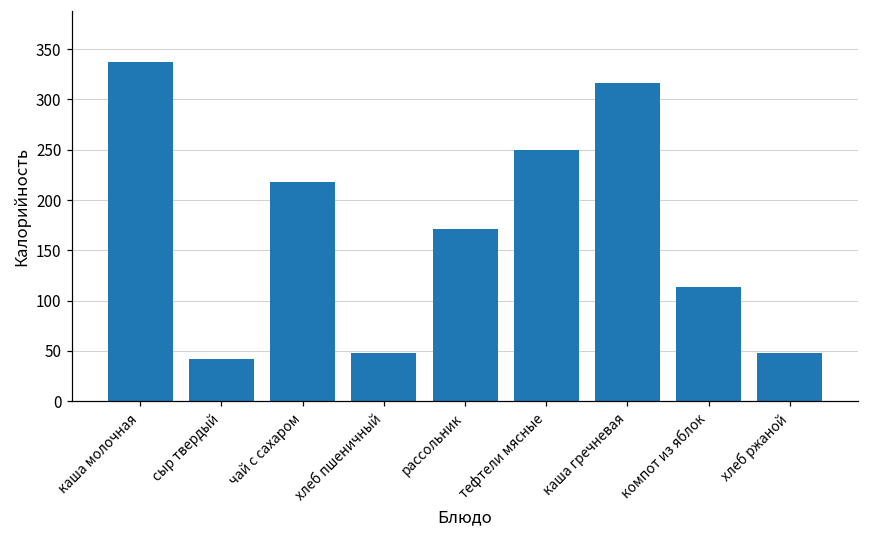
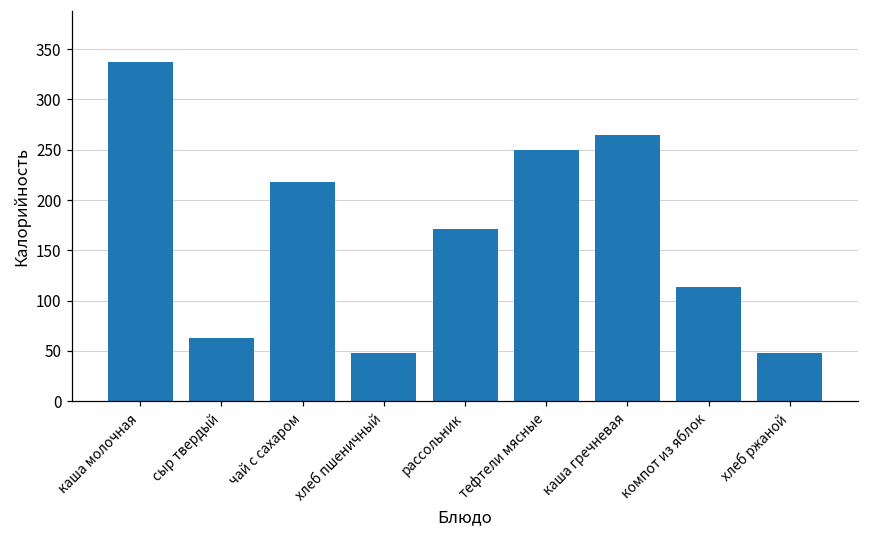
  {
    "каша молочная": 340,
-   "сыр твердый": 40,
+   "сыр твердый": 60,
    "чай с сахаром": 220,
    "хлеб пшеничный": 50,
    "рассольник": 170,
    "тефтели мясные": 250,
-   "каша гречневая": 320,
+   "каша гречневая": 260,
    "компот из яблок": 110,
    "хлеб ржаной": 50
  }
